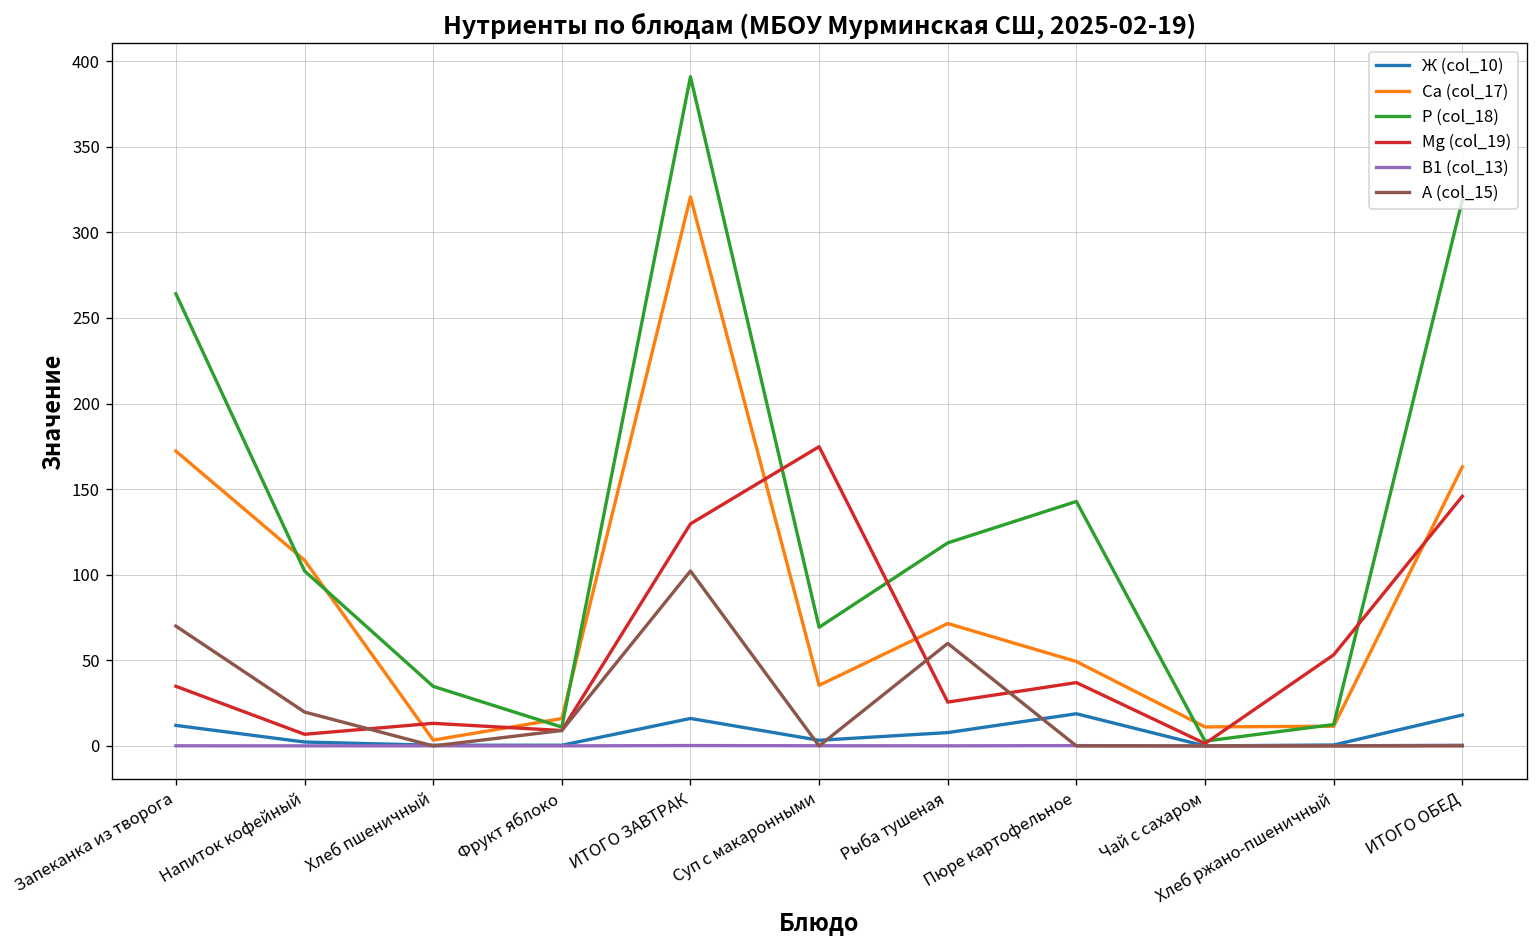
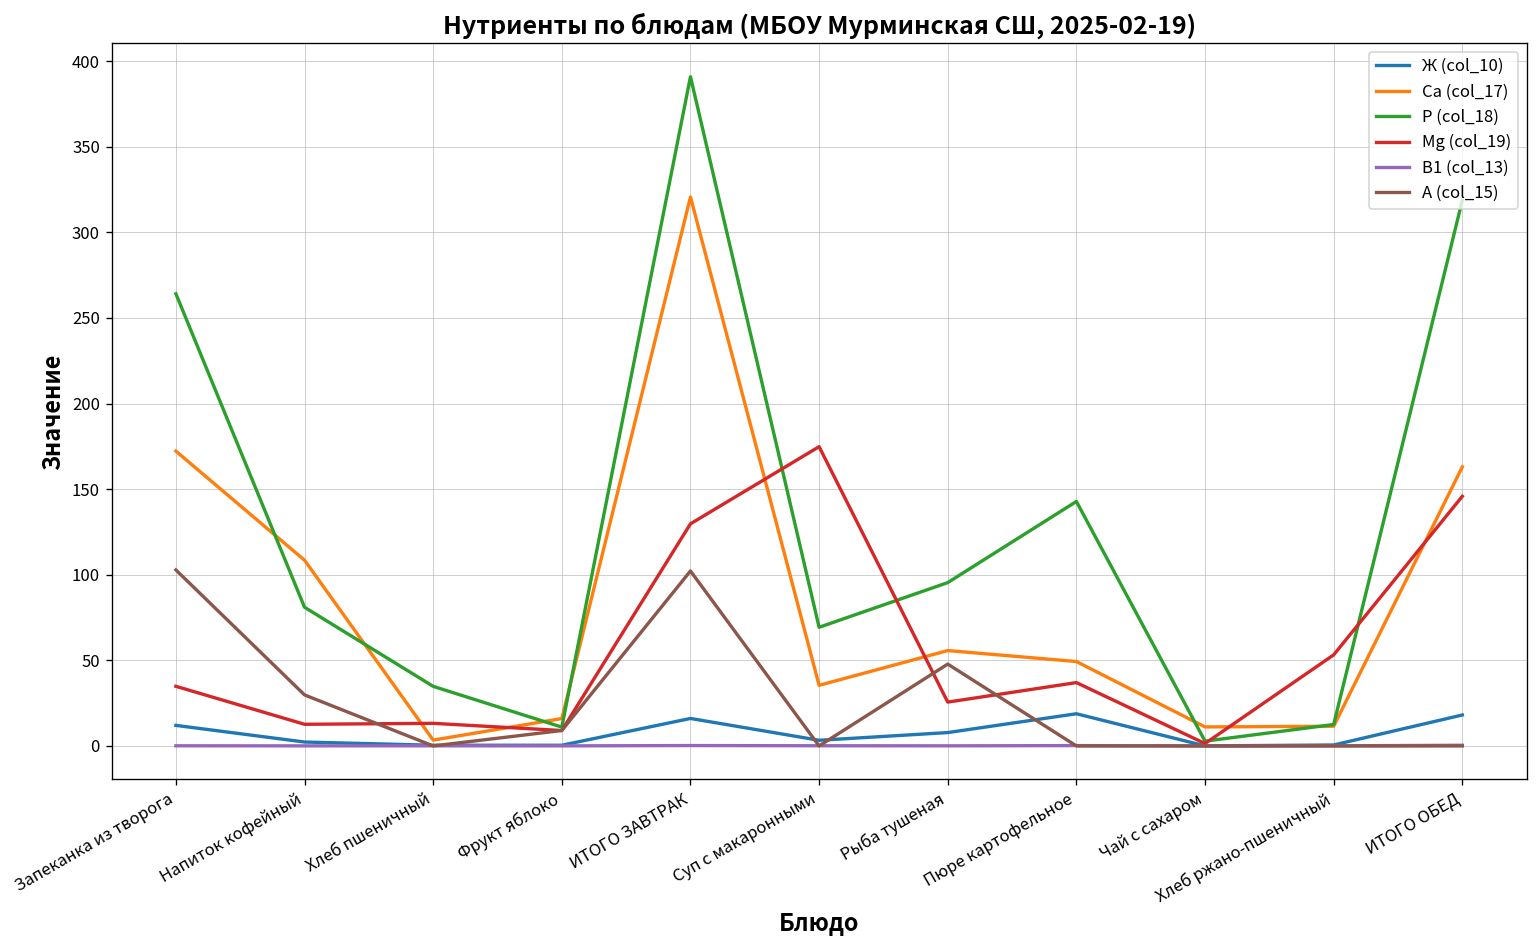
  {
    "Ж (col_10)": {
      "Запеканка из творога": 12,
      "Напиток кофейный": 2,
      "ИТОГО ЗАВТРАК": 16,
      "Суп с макаронными": 3,
      "Рыба тушеная": 8,
      "Пюре картофельное": 19,
      "ИТОГО ОБЕД": 18
    },
    "Са (col_17)": {
      "Запеканка из творога": 172,
      "Напиток кофейный": 108,
      "Хлеб пшеничный": 3,
      "Фрукт яблоко": 16,
      "ИТОГО ЗАВТРАК": 321,
      "Суп с макаронными": 35,
-     "Рыба тушеная": 72,
+     "Рыба тушеная": 56,
      "Пюре картофельное": 49,
      "Чай с сахаром": 11,
      "ИТОГО ОБЕД": 163
    },
    "Р (col_18)": {
      "Запеканка из творога": 264,
-     "Напиток кофейный": 102,
+     "Напиток кофейный": 81,
      "Хлеб пшеничный": 35,
      "Фрукт яблоко": 11,
      "ИТОГО ЗАВТРАК": 391,
      "Суп с макаронными": 69,
-     "Рыба тушеная": 119,
+     "Рыба тушеная": 95,
      "Пюре картофельное": 143
    },
    "Mg (col_19)": {
      "Запеканка из творога": 35,
-     "Напиток кофейный": 7,
+     "Напиток кофейный": 13,
      "Хлеб пшеничный": 13,
      "ИТОГО ЗАВТРАК": 130,
      "Суп с макаронными": 175,
      "Рыба тушеная": 26,
      "Пюре картофельное": 37,
      "Хлеб ржано-пшеничный": 53,
      "ИТОГО ОБЕД": 146
    },
    "В1 (col_13)": {
      "Запеканка из творога": 0,
      "Напиток кофейный": 0,
      "ИТОГО ЗАВТРАК": 0,
      "Рыба тушеная": 0
    },
    "А (col_15)": {
-     "Запеканка из творога": 70,
-     "Напиток кофейный": 20,
+     "Запеканка из творога": 103,
+     "Напиток кофейный": 30,
      "ИТОГО ЗАВТРАК": 102,
-     "Рыба тушеная": 60
+     "Рыба тушеная": 48
    }
  }
